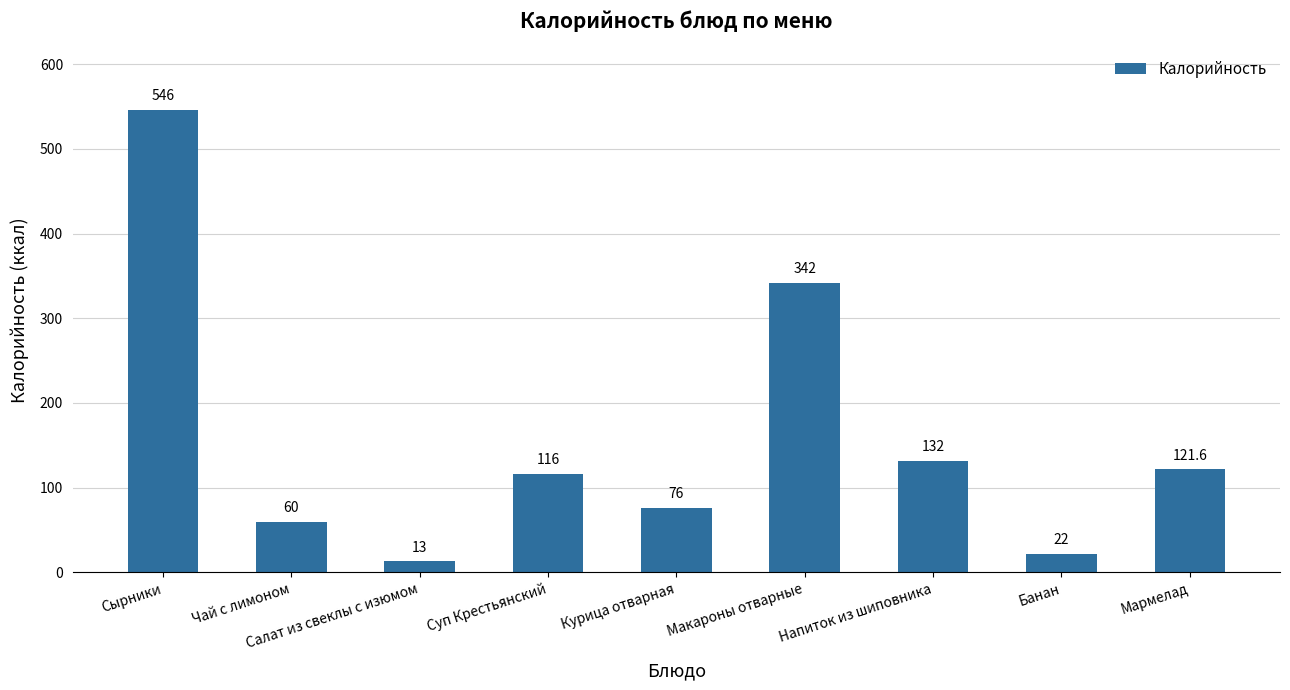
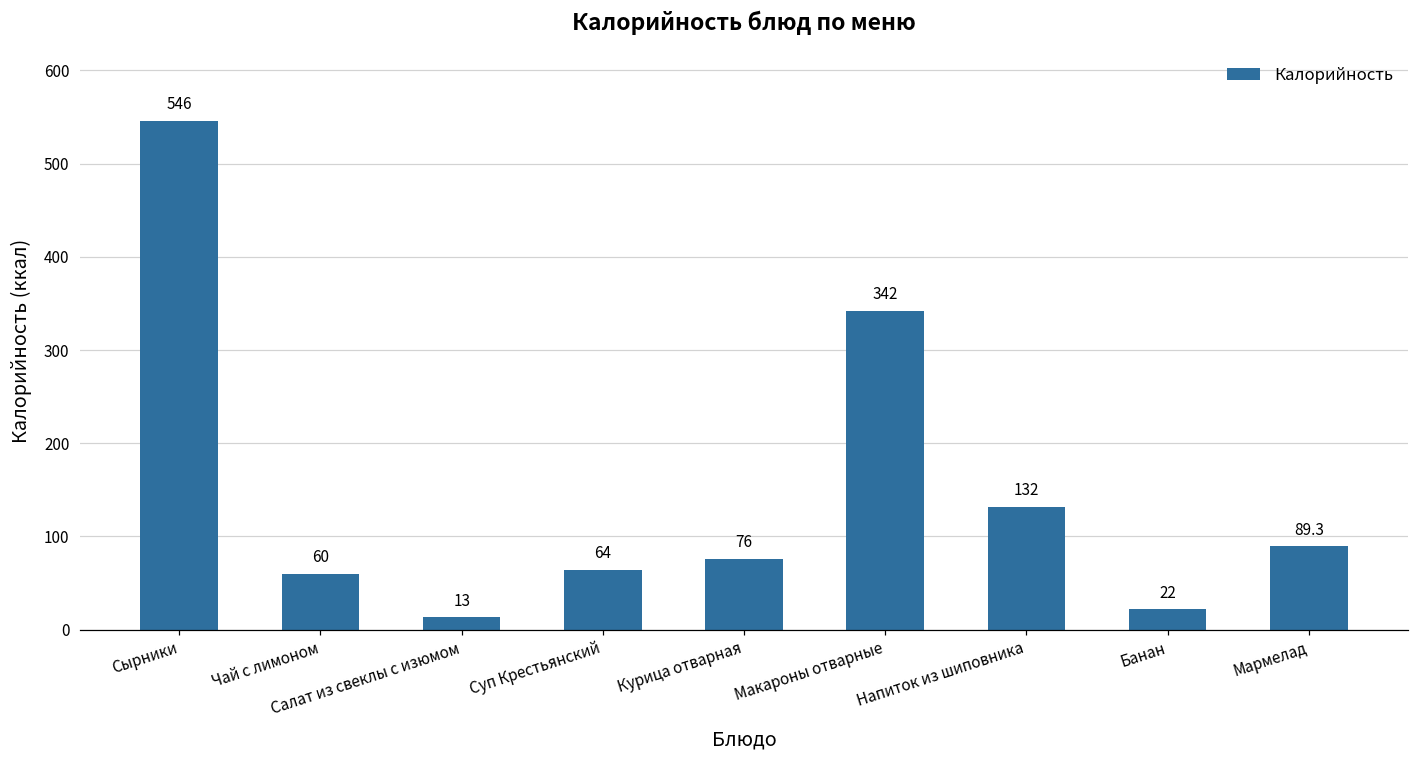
  {
    "Сырники": 546,
    "Чай с лимоном": 60,
    "Салат из свеклы с изюмом": 13,
-   "Суп Крестьянский": 116,
+   "Суп Крестьянский": 64,
    "Курица отварная": 76,
    "Макароны отварные": 342,
    "Напиток из шиповника": 132,
    "Банан": 22,
-   "Мармелад": 121.6
+   "Мармелад": 89.3
  }
